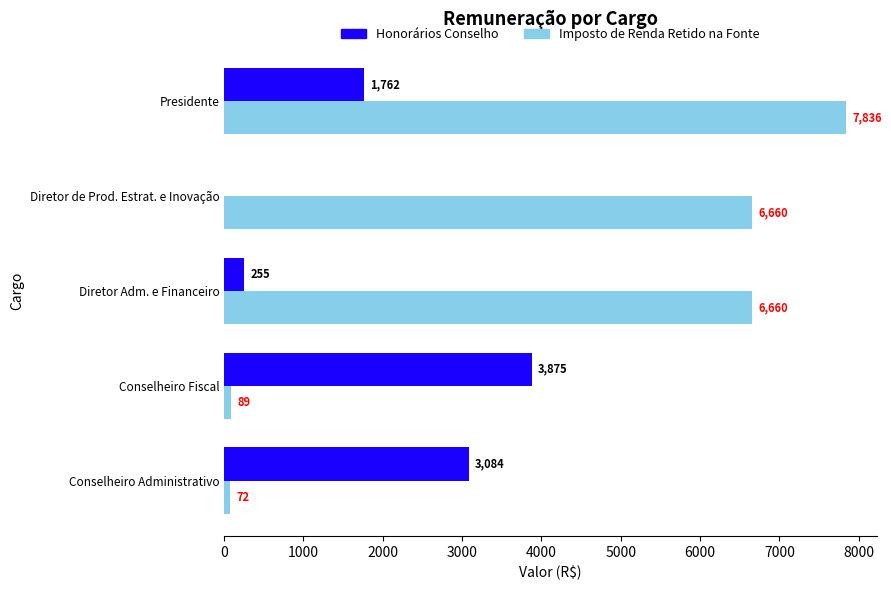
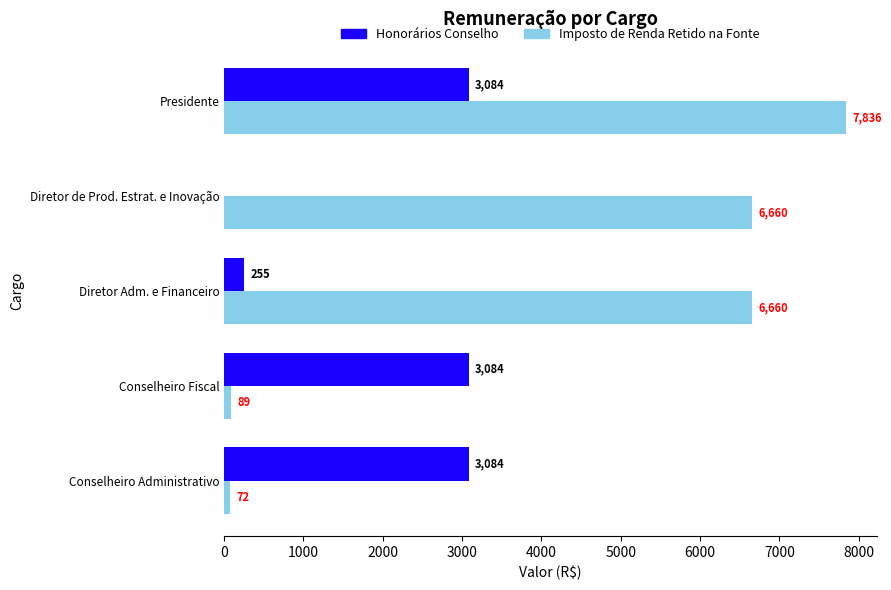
  {
    "Honorários Conselho": {
-     "Presidente": "1,762",
+     "Presidente": "3,084",
      "Diretor Adm. e Financeiro": "255",
-     "Conselheiro Fiscal": "3,875",
+     "Conselheiro Fiscal": "3,084",
      "Conselheiro Administrativo": "3,084"
    },
    "Imposto de Renda Retido na Fonte": {
      "Presidente": "7,836",
      "Diretor de Prod. Estrat. e Inovação": "6,660",
      "Diretor Adm. e Financeiro": "6,660",
      "Conselheiro Fiscal": "89",
      "Conselheiro Administrativo": "72"
    }
  }
